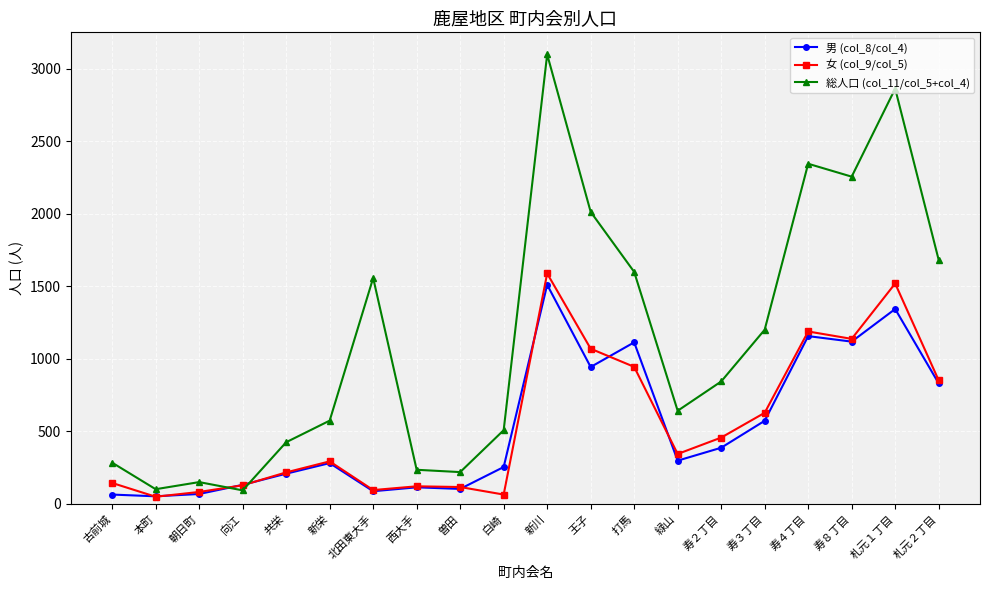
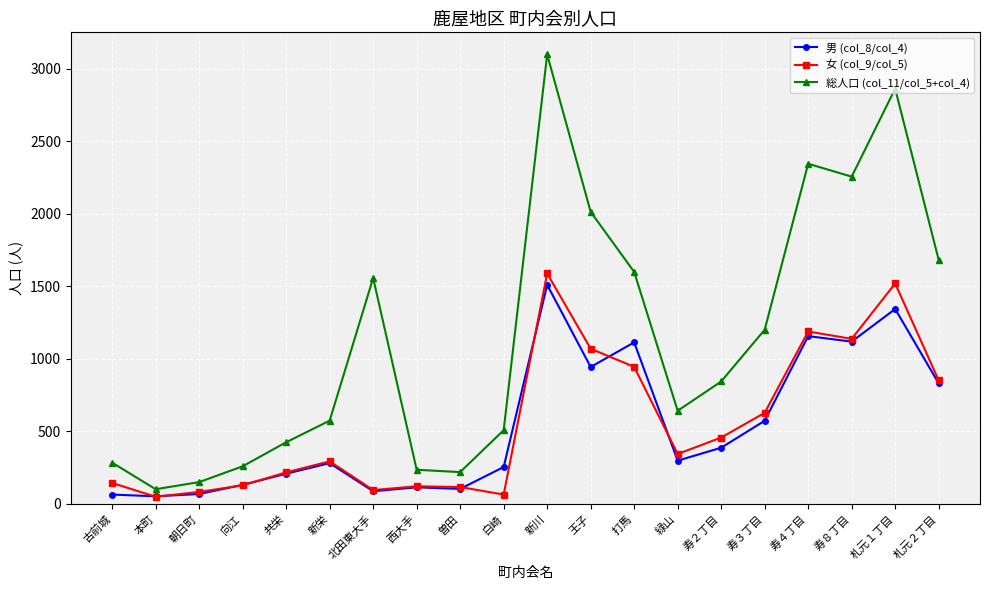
  {
    "男 (col_8/col_4)": {
      "古前城": 60,
      "白崎": 250,
      "新川": 1510,
      "王子": 940,
      "打馬": 1110,
      "緑山": 300,
      "寿２丁目": 390,
      "寿３丁目": 570,
      "寿４丁目": 1160,
      "寿８丁目": 1120,
      "札元１丁目": 1340,
      "札元２丁目": 830
    },
    "女 (col_9/col_5)": {
      "古前城": 140,
      "白崎": 60,
      "新川": 1590,
      "王子": 1070,
      "打馬": 950,
      "緑山": 340,
      "寿２丁目": 460,
      "寿３丁目": 630,
      "寿４丁目": 1190,
      "寿８丁目": 1140,
      "札元１丁目": 1520,
      "札元２丁目": 850
    },
    "総人口 (col_11/col_5+col_4)": {
      "古前城": 280,
      "本町": 100,
      "朝日町": 150,
-     "向江": 90,
+     "向江": 260,
      "共栄": 430,
      "新栄": 570,
      "北田東大手": 1560,
      "西大手": 240,
      "曽田": 220,
      "白崎": 510,
      "新川": 3100,
      "王子": 2010,
      "打馬": 1600,
      "緑山": 640,
      "寿２丁目": 840,
      "寿３丁目": 1200,
      "寿４丁目": 2350,
      "寿８丁目": 2260,
      "札元２丁目": 1680
    }
  }
